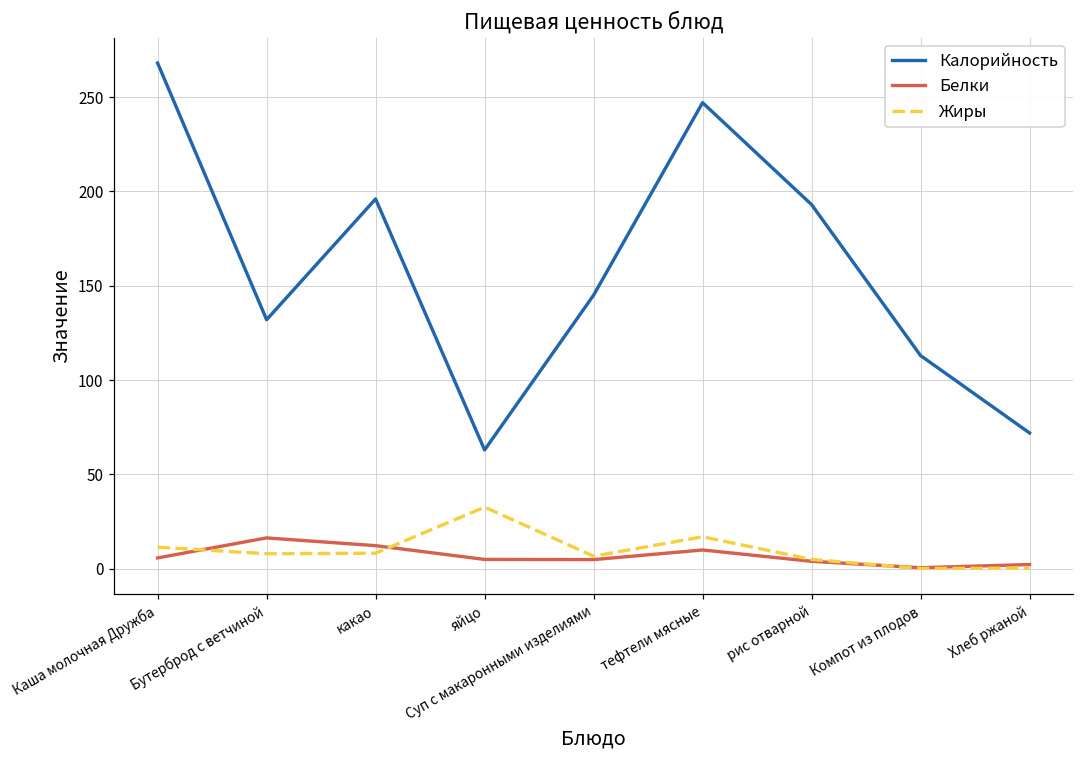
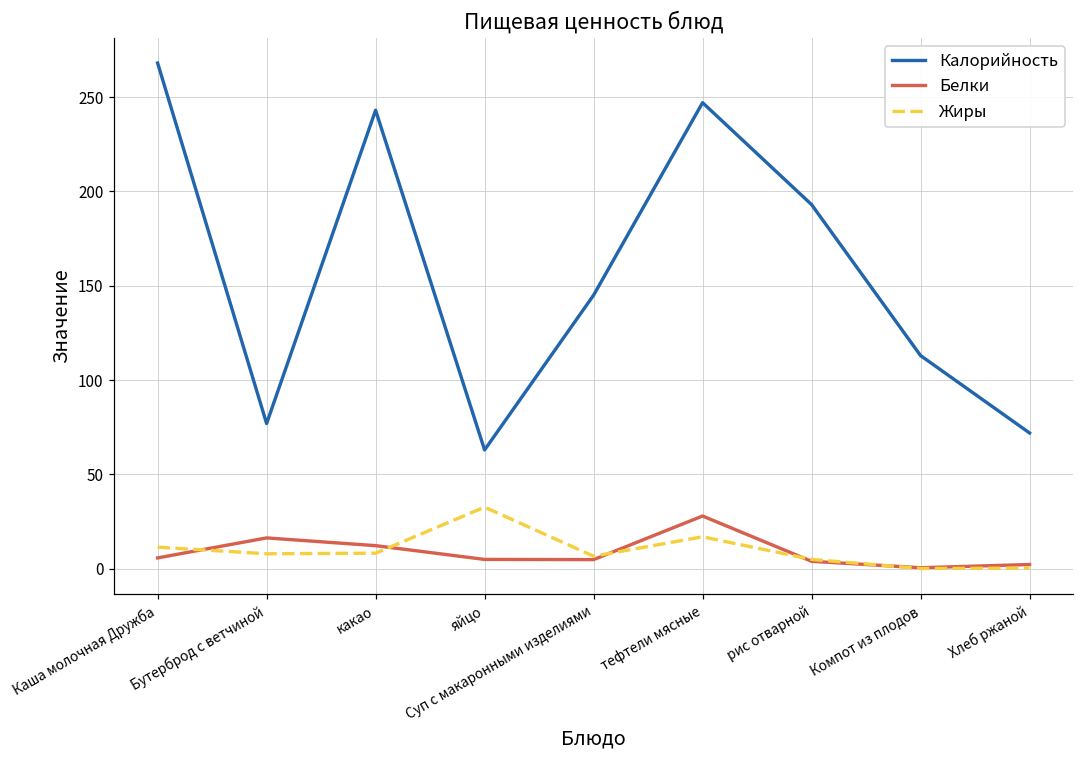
  {
    "Калорийность": {
      "Каша молочная Дружба": 268,
-     "Бутерброд с ветчиной": 132,
-     "какао": 196,
+     "Бутерброд с ветчиной": 77,
+     "какао": 243,
      "яйцо": 63,
      "Суп с макаронными изделиями": 145,
      "тефтели мясные": 247,
      "рис отварной": 193,
      "Компот из плодов": 113,
      "Хлеб ржаной": 72
    },
    "Белки": {
      "Каша молочная Дружба": 6,
      "Бутерброд с ветчиной": 16,
      "какао": 12,
      "яйцо": 5,
      "Суп с макаронными изделиями": 5,
-     "тефтели мясные": 10,
+     "тефтели мясные": 28,
      "Хлеб ржаной": 2
    },
    "Жиры": {
      "Каша молочная Дружба": 12,
      "Бутерброд с ветчиной": 8,
      "какао": 8,
      "яйцо": 33,
      "Суп с макаронными изделиями": 7,
      "тефтели мясные": 17,
      "Хлеб ржаной": 0
    }
  }
